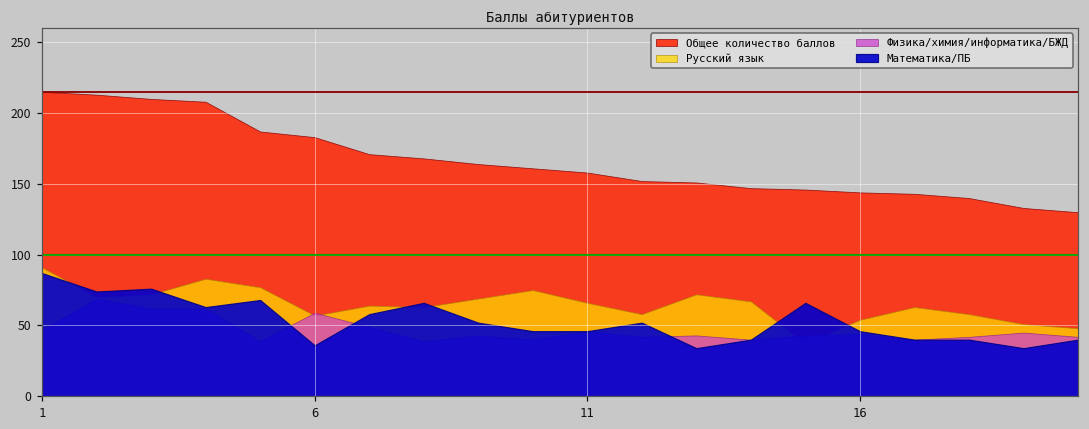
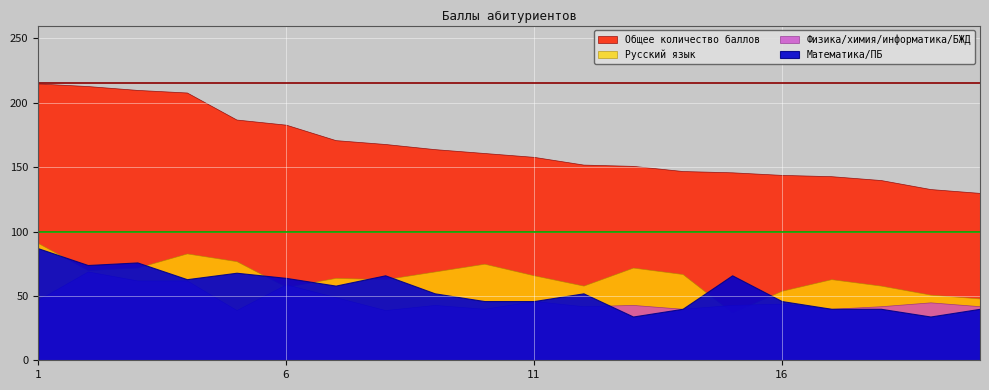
  {
    "Общее количество баллов": {
      "1": 215,
      "6": 183,
      "11": 158,
      "16": 144
    },
    "Русский язык": {
      "1": 91,
      "6": 57,
      "11": 66,
      "16": 54
    },
    "Физика/химия/информатика/БЖД": {
      "1": 47,
      "6": 59
    },
    "Математика/ПБ": {
      "1": 87,
-     "6": 36
+     "6": 64
    }
  }
